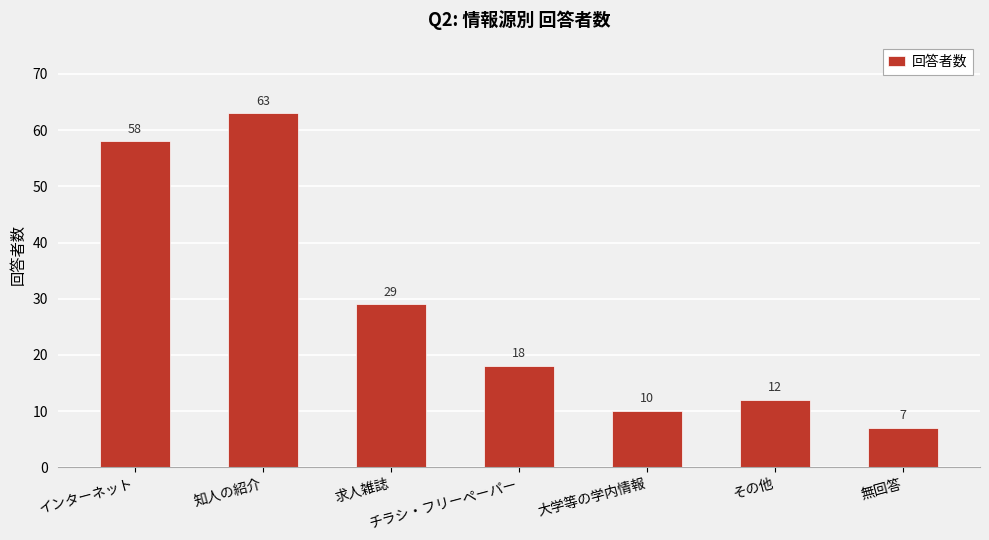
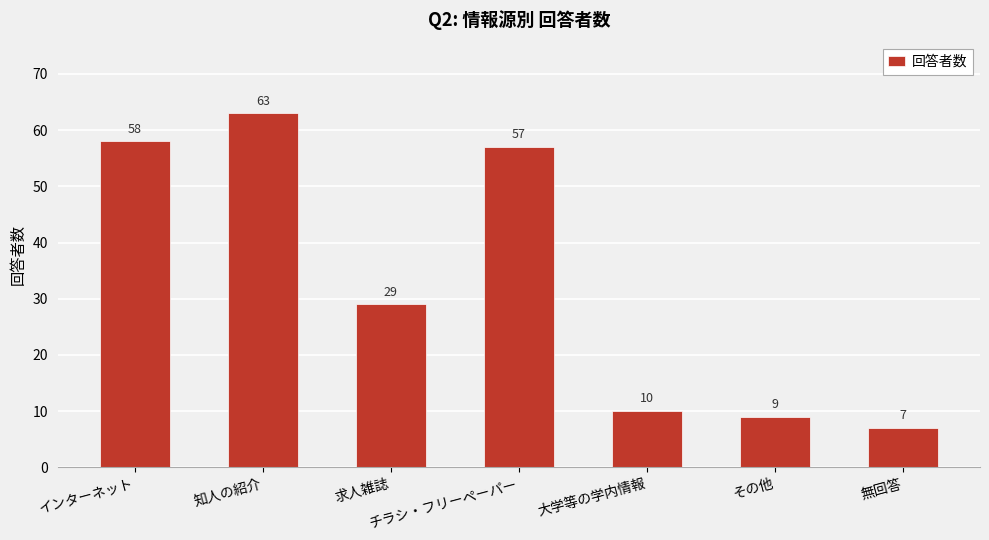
  {
    "インターネット": 58,
    "知人の紹介": 63,
    "求人雑誌": 29,
-   "チラシ・フリーペーパー": 18,
+   "チラシ・フリーペーパー": 57,
    "大学等の学内情報": 10,
-   "その他": 12,
+   "その他": 9,
    "無回答": 7
  }
